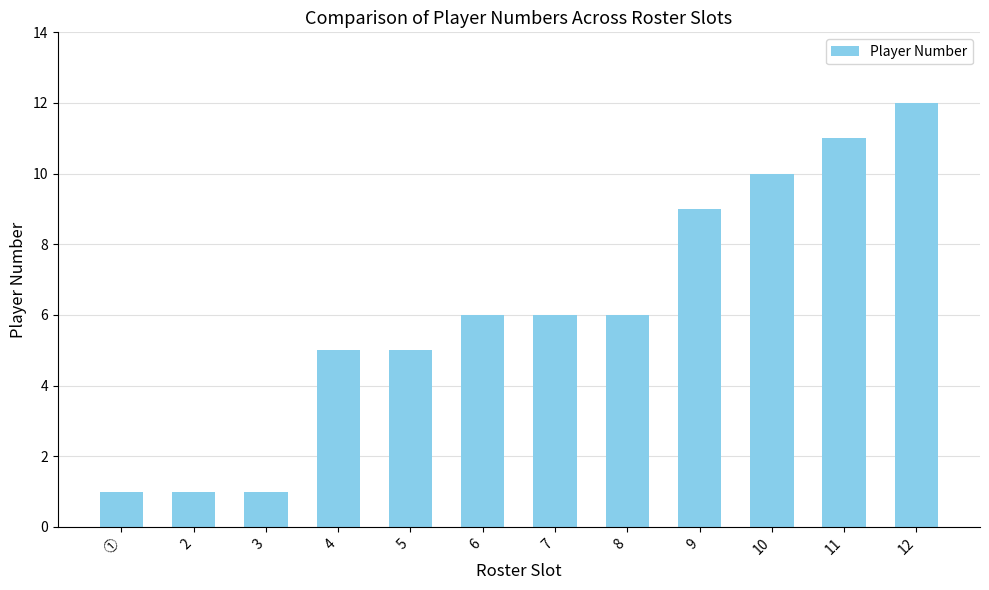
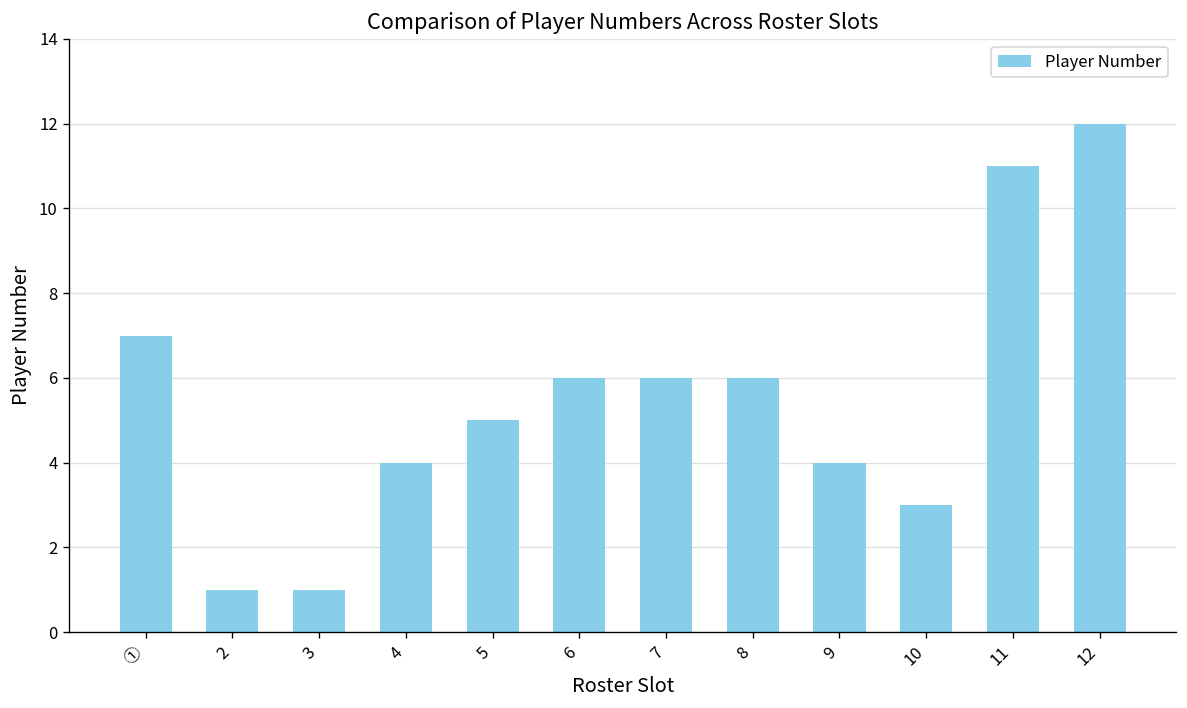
  {
-   "①": 1,
+   "①": 7,
    "2": 1,
    "3": 1,
-   "4": 5,
+   "4": 4,
    "5": 5,
    "6": 6,
    "7": 6,
    "8": 6,
-   "9": 9,
-   "10": 10,
+   "9": 4,
+   "10": 3,
    "11": 11,
    "12": 12
  }
